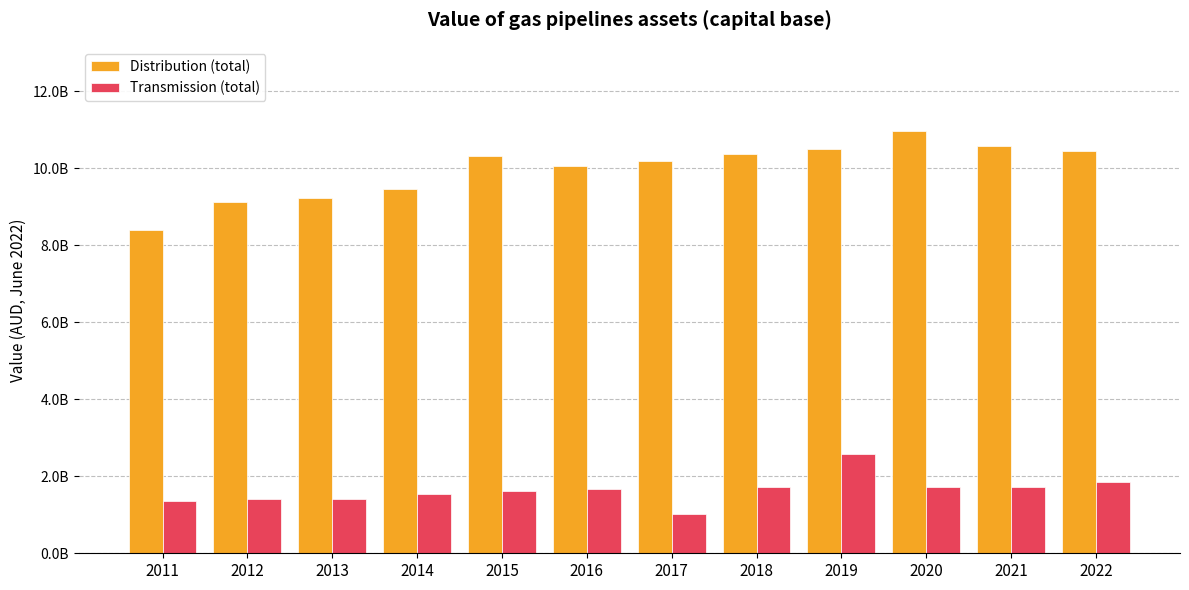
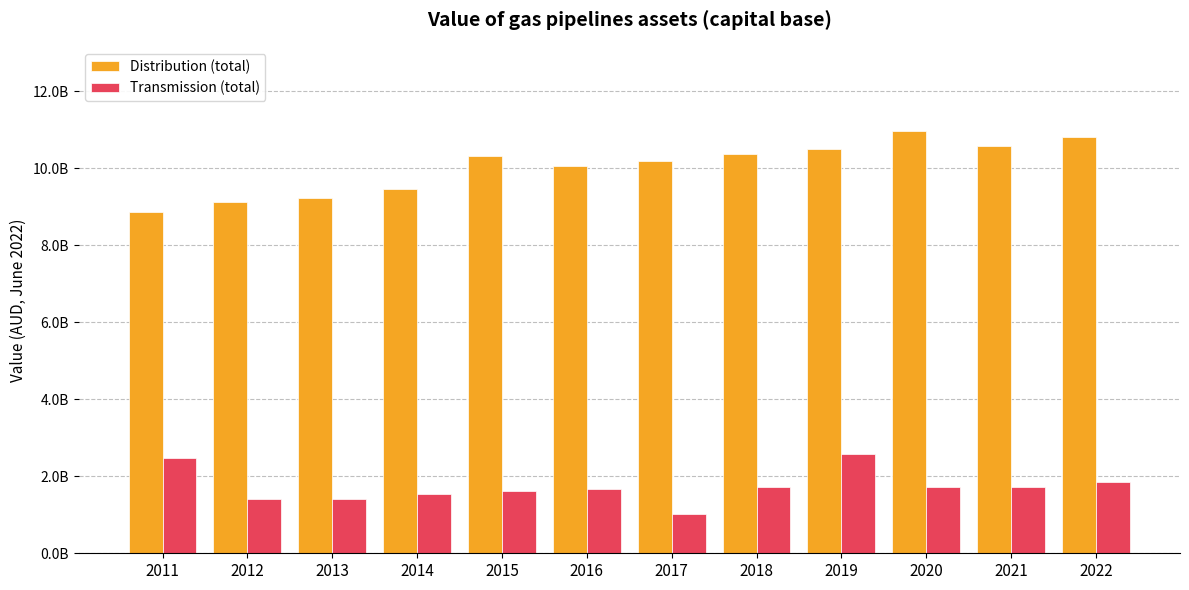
  {
    "Distribution (total)": {
-     "2011": 8400000000,
+     "2011": 8900000000,
      "2012": 9100000000,
      "2013": 9200000000,
      "2014": 9500000000,
      "2015": 10300000000,
      "2016": 10100000000,
      "2017": 10200000000,
      "2018": 10400000000,
      "2019": 10500000000,
      "2020": 11000000000,
      "2021": 10600000000,
-     "2022": 10400000000
+     "2022": 10800000000
    },
    "Transmission (total)": {
-     "2011": 1400000000,
+     "2011": 2500000000,
      "2012": 1400000000,
      "2013": 1400000000,
      "2014": 1500000000,
      "2015": 1600000000,
      "2016": 1700000000,
      "2017": 1000000000,
      "2018": 1700000000,
      "2019": 2600000000,
      "2020": 1700000000,
      "2021": 1700000000,
      "2022": 1900000000
    }
  }
